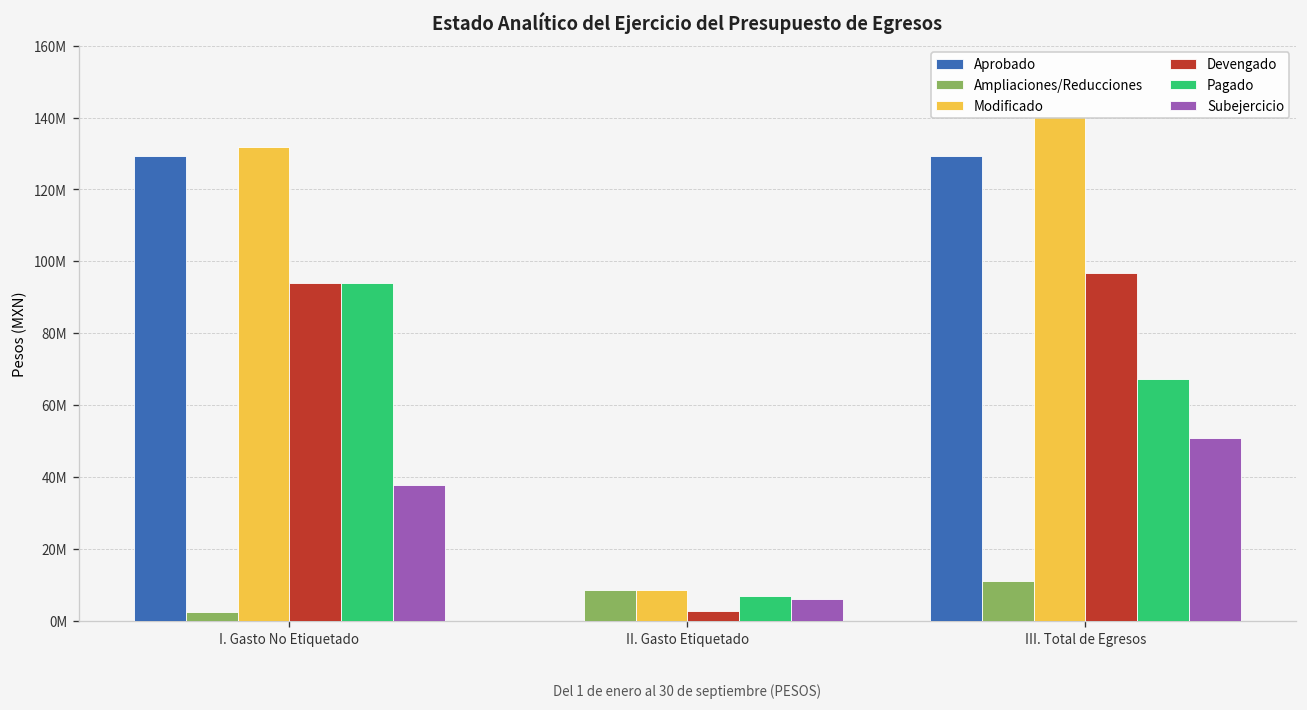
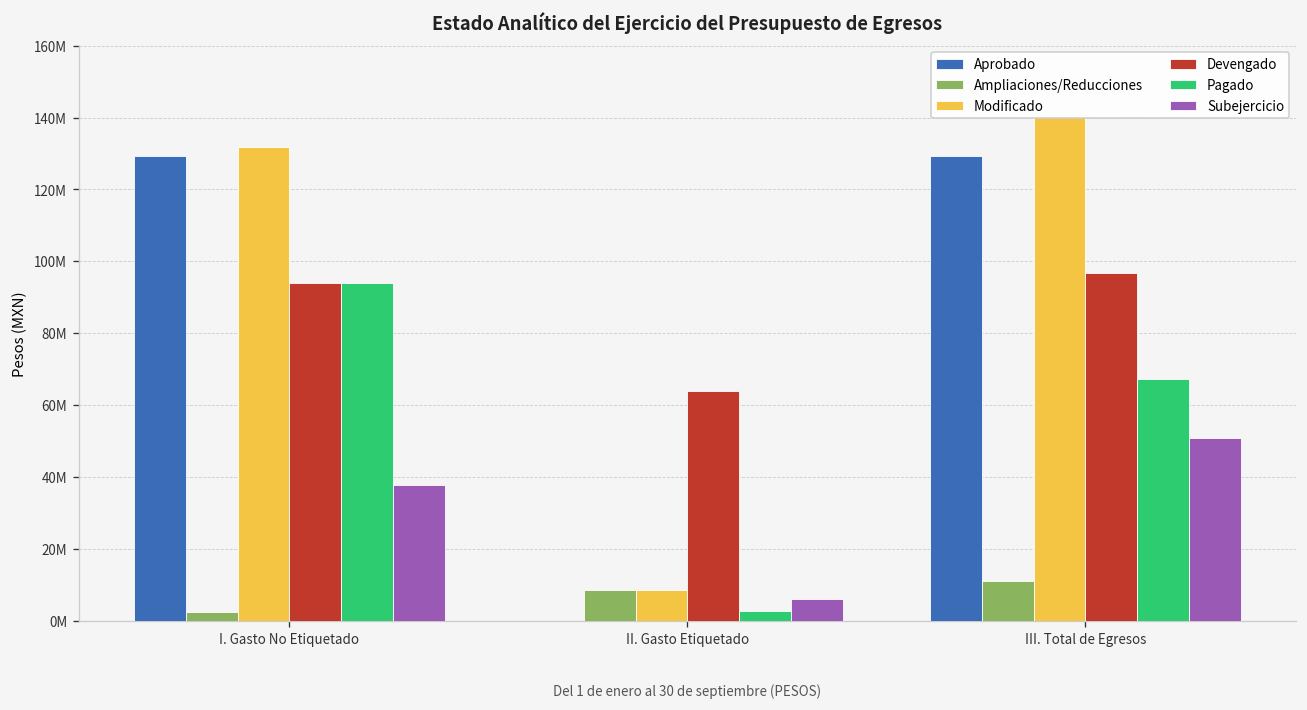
  {
    "Aprobado": {
      "I. Gasto No Etiquetado": 129000000,
      "II. Gasto Etiquetado": 0,
      "III. Total de Egresos": 129000000
    },
    "Ampliaciones/Reducciones": {
      "I. Gasto No Etiquetado": 2000000,
      "II. Gasto Etiquetado": 9000000,
      "III. Total de Egresos": 11000000
    },
    "Modificado": {
      "I. Gasto No Etiquetado": 132000000,
      "II. Gasto Etiquetado": 9000000,
      "III. Total de Egresos": 140000000
    },
    "Devengado": {
      "I. Gasto No Etiquetado": 94000000,
-     "II. Gasto Etiquetado": 3000000,
+     "II. Gasto Etiquetado": 64000000,
      "III. Total de Egresos": 97000000
    },
    "Pagado": {
      "I. Gasto No Etiquetado": 94000000,
-     "II. Gasto Etiquetado": 7000000,
+     "II. Gasto Etiquetado": 3000000,
      "III. Total de Egresos": 67000000
    },
    "Subejercicio": {
      "I. Gasto No Etiquetado": 38000000,
      "II. Gasto Etiquetado": 6000000,
      "III. Total de Egresos": 51000000
    }
  }
